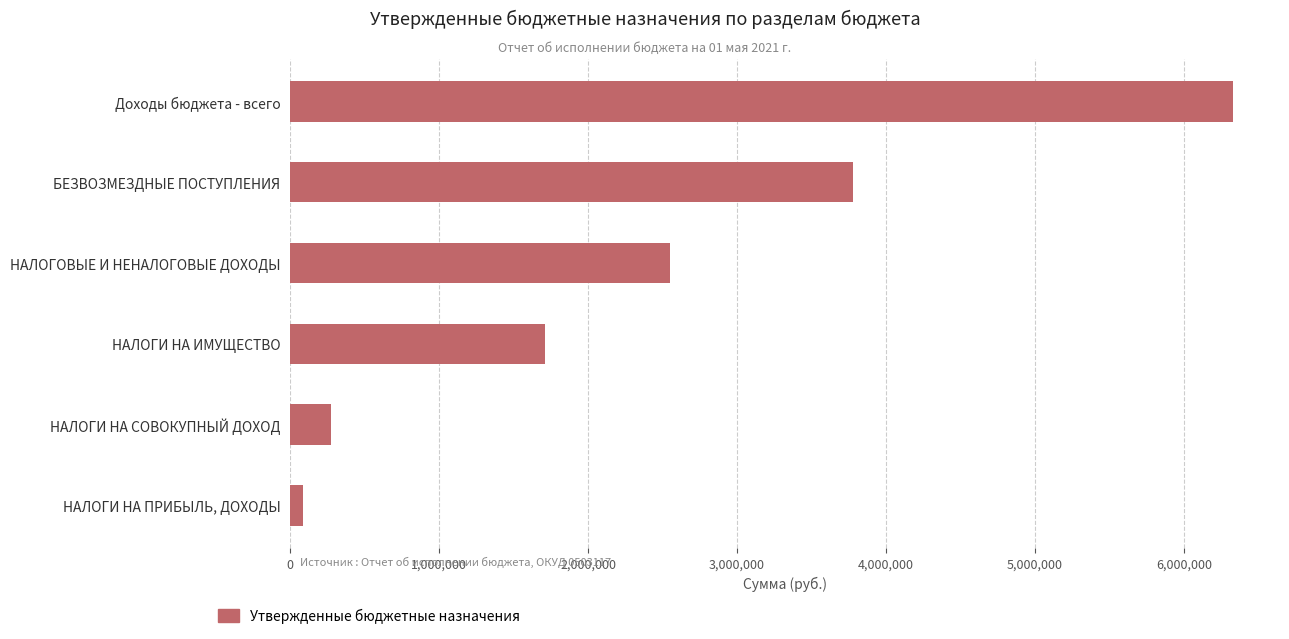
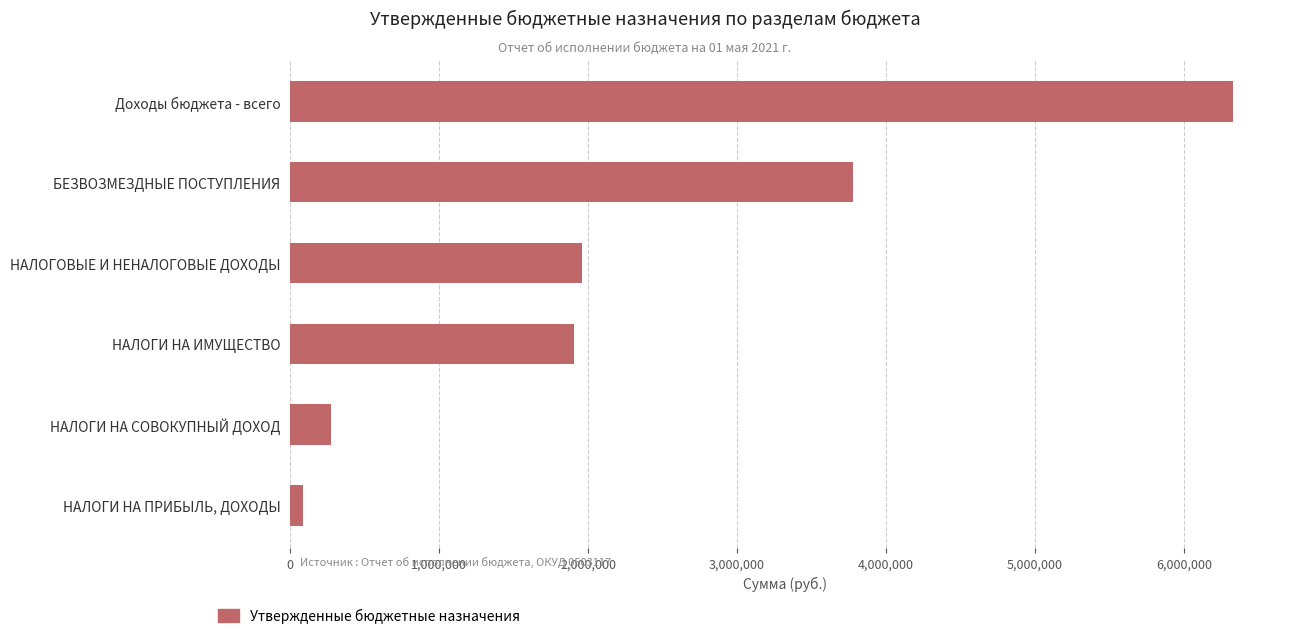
  {
    "Доходы бюджета - всего": "6,330,000",
    "БЕЗВОЗМЕЗДНЫЕ ПОСТУПЛЕНИЯ": "3,780,000",
-   "НАЛОГОВЫЕ И НЕНАЛОГОВЫЕ ДОХОДЫ": "2,550,000",
-   "НАЛОГИ НА ИМУЩЕСТВО": "1,710,000",
+   "НАЛОГОВЫЕ И НЕНАЛОГОВЫЕ ДОХОДЫ": "1,960,000",
+   "НАЛОГИ НА ИМУЩЕСТВО": "1,900,000",
    "НАЛОГИ НА СОВОКУПНЫЙ ДОХОД": "270,000",
    "НАЛОГИ НА ПРИБЫЛЬ, ДОХОДЫ": "80,000"
  }
